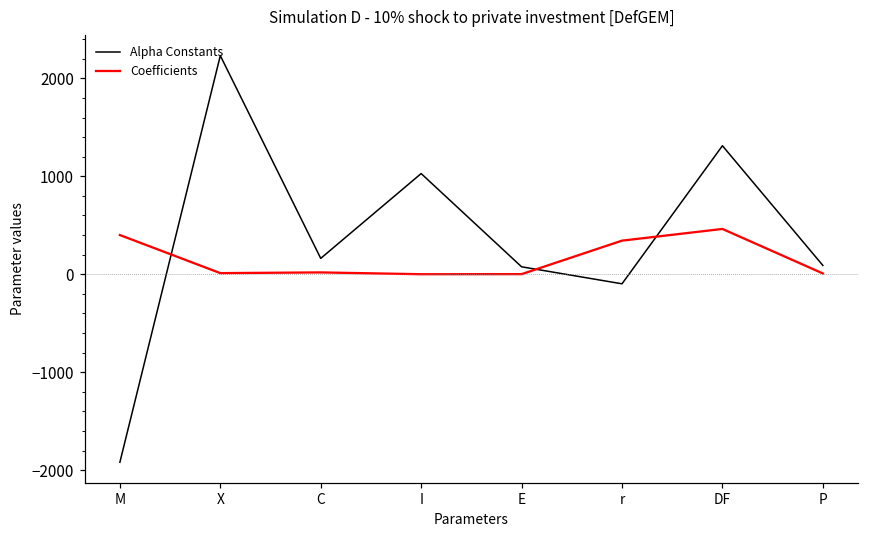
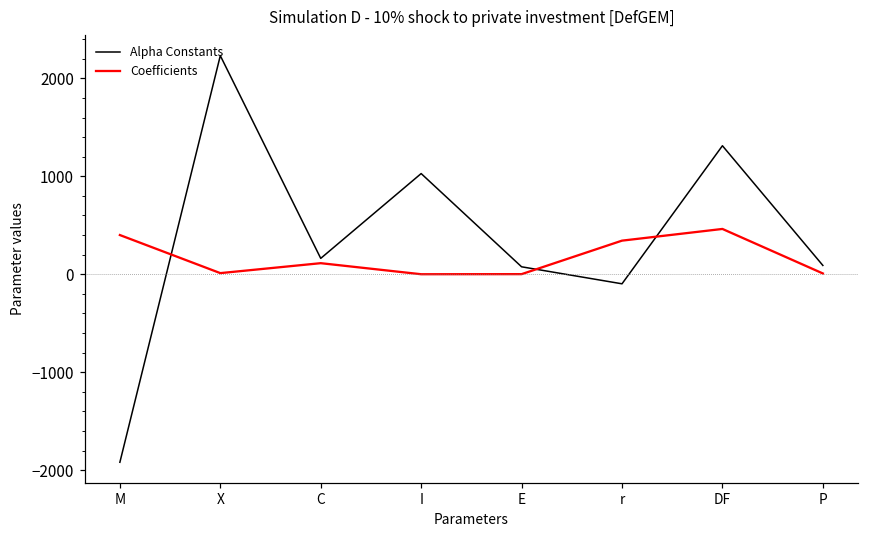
  {
    "Alpha Constants": {
      "M": -1900,
      "X": 2200,
      "C": 200,
      "I": 1000,
      "E": 100,
      "r": -100,
      "DF": 1300,
      "P": 100
    },
    "Coefficients": {
      "M": 400,
      "X": 0,
-     "C": 0,
+     "C": 100,
      "I": 0,
      "E": 0,
      "r": 300,
      "DF": 500,
      "P": 0
    }
  }
